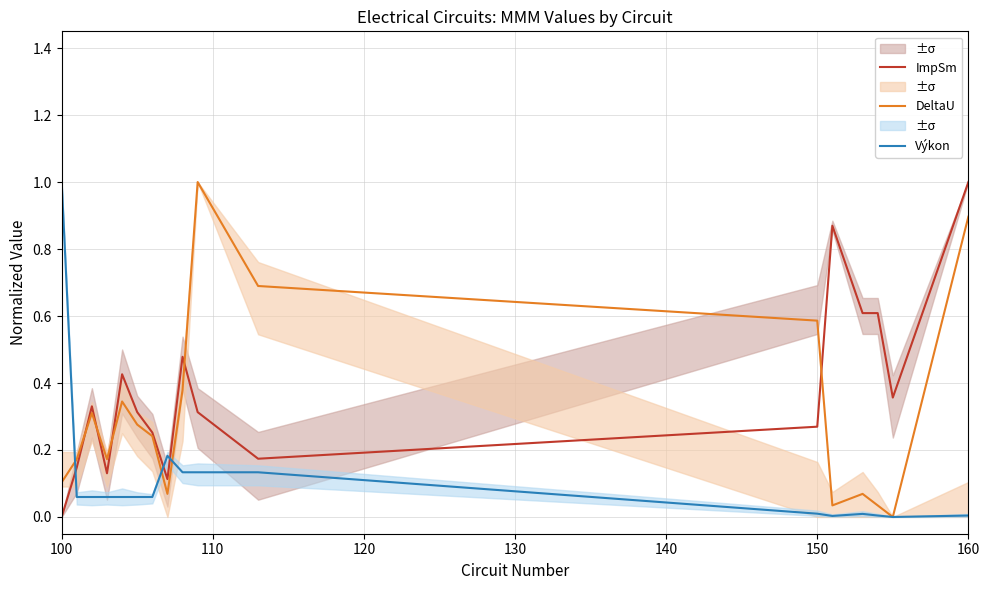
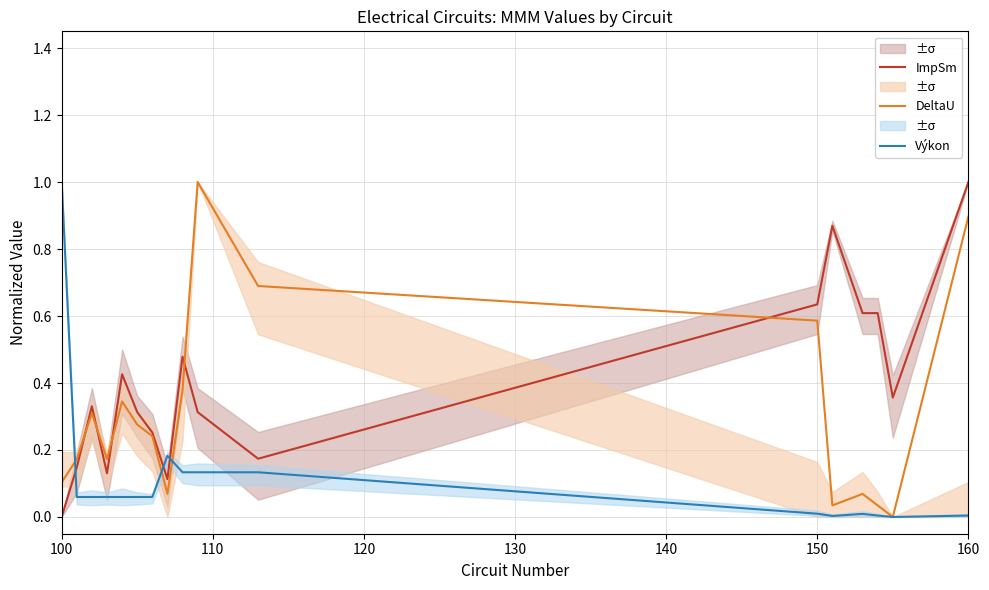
  {
    "ImpSm": {
-     "150": 0.27
+     "150": 0.63
    },
    "DeltaU": {
      "100": 0.10,
      "150": 0.59,
      "160": 0.90
    },
    "Výkon": {
      "150": 0.01
    }
  }
